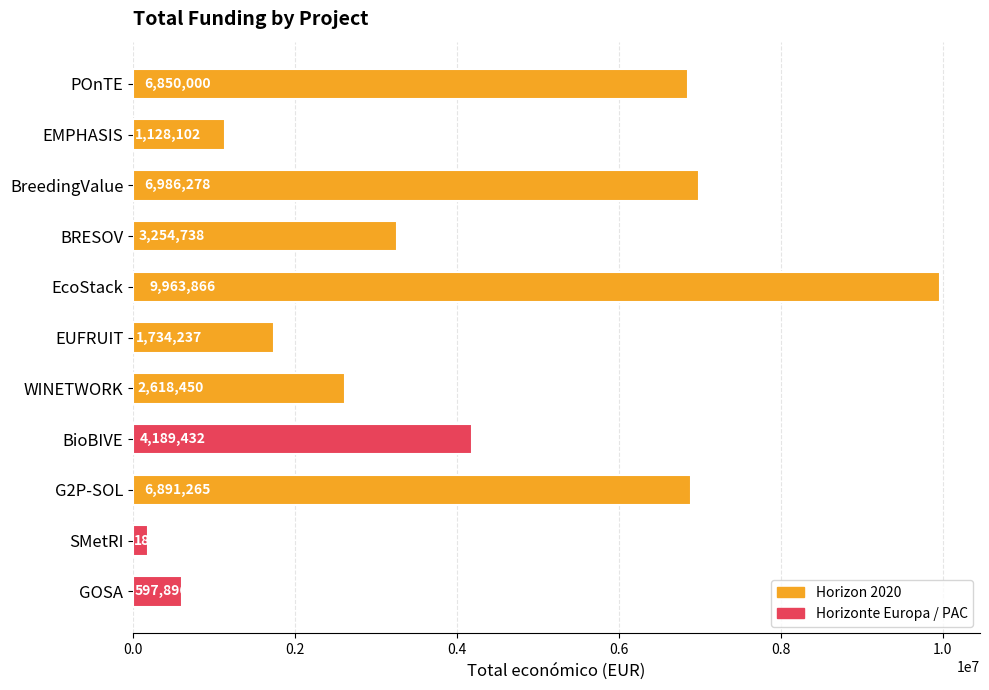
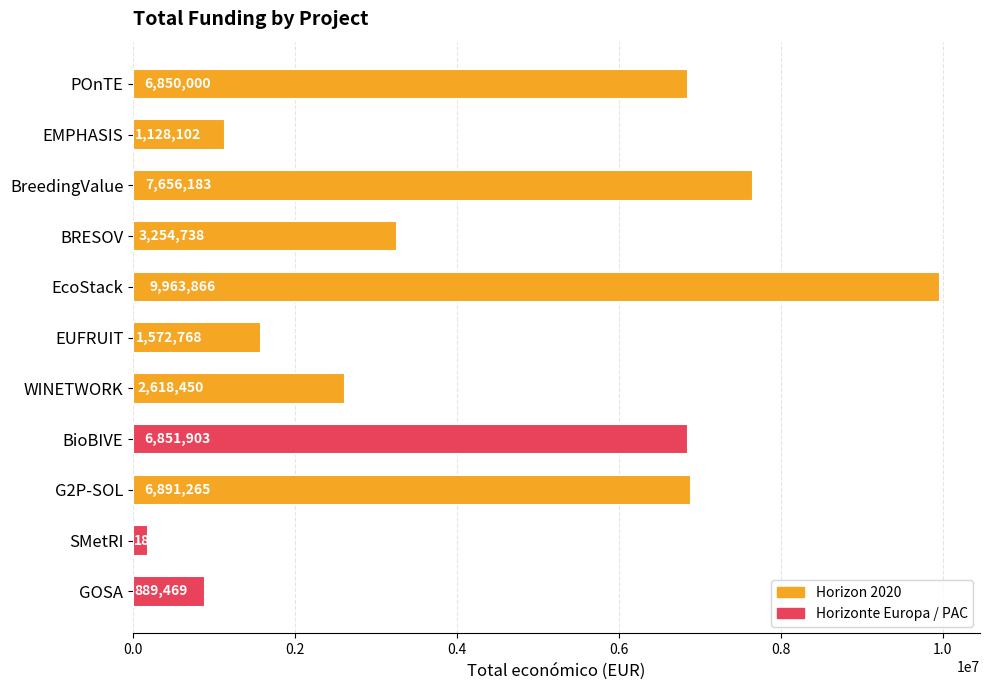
  {
    "POnTE": "6,850,000",
    "EMPHASIS": "1,128,102",
-   "BreedingValue": "6,986,278",
+   "BreedingValue": "7,656,183",
    "BRESOV": "3,254,738",
    "EcoStack": "9,963,866",
-   "EUFRUIT": "1,734,237",
+   "EUFRUIT": "1,572,768",
    "WINETWORK": "2,618,450",
-   "BioBIVE": "4,189,432",
+   "BioBIVE": "6,851,903",
    "G2P-SOL": "6,891,265",
-   "GOSA": "597,896"
+   "GOSA": "889,469"
  }
